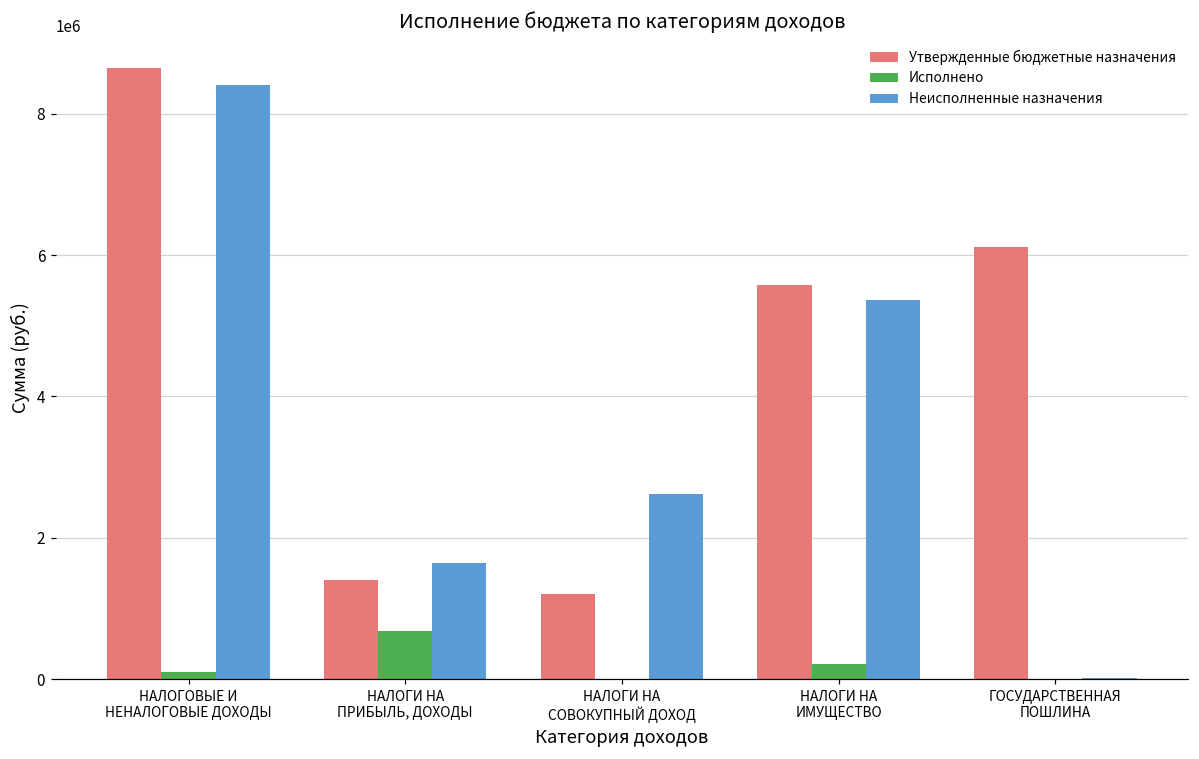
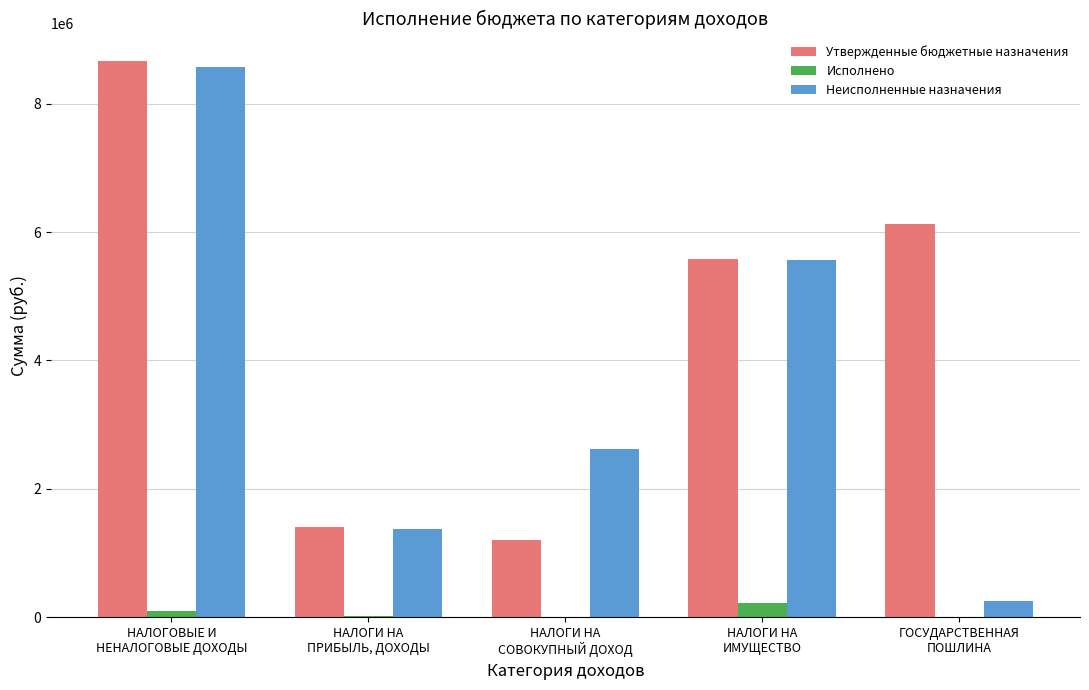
  {
    "Утвержденные бюджетные назначения": {
      "НАЛОГОВЫЕ И НЕНАЛОГОВЫЕ ДОХОДЫ": 8700000,
      "НАЛОГИ НА ПРИБЫЛЬ, ДОХОДЫ": 1400000,
      "НАЛОГИ НА СОВОКУПНЫЙ ДОХОД": 1200000,
      "НАЛОГИ НА ИМУЩЕСТВО": 5600000,
      "ГОСУДАРСТВЕННАЯ ПОШЛИНА": 6100000
    },
    "Исполнено": {
      "НАЛОГОВЫЕ И НЕНАЛОГОВЫЕ ДОХОДЫ": 100000,
-     "НАЛОГИ НА ПРИБЫЛЬ, ДОХОДЫ": 700000,
+     "НАЛОГИ НА ПРИБЫЛЬ, ДОХОДЫ": 0,
      "НАЛОГИ НА СОВОКУПНЫЙ ДОХОД": 0,
      "НАЛОГИ НА ИМУЩЕСТВО": 200000,
      "ГОСУДАРСТВЕННАЯ ПОШЛИНА": 0
    },
    "Неисполненные назначения": {
-     "НАЛОГОВЫЕ И НЕНАЛОГОВЫЕ ДОХОДЫ": 8400000,
-     "НАЛОГИ НА ПРИБЫЛЬ, ДОХОДЫ": 1600000,
+     "НАЛОГОВЫЕ И НЕНАЛОГОВЫЕ ДОХОДЫ": 8600000,
+     "НАЛОГИ НА ПРИБЫЛЬ, ДОХОДЫ": 1400000,
      "НАЛОГИ НА СОВОКУПНЫЙ ДОХОД": 2600000,
-     "НАЛОГИ НА ИМУЩЕСТВО": 5400000,
-     "ГОСУДАРСТВЕННАЯ ПОШЛИНА": 0
+     "НАЛОГИ НА ИМУЩЕСТВО": 5600000,
+     "ГОСУДАРСТВЕННАЯ ПОШЛИНА": 300000
    }
  }
